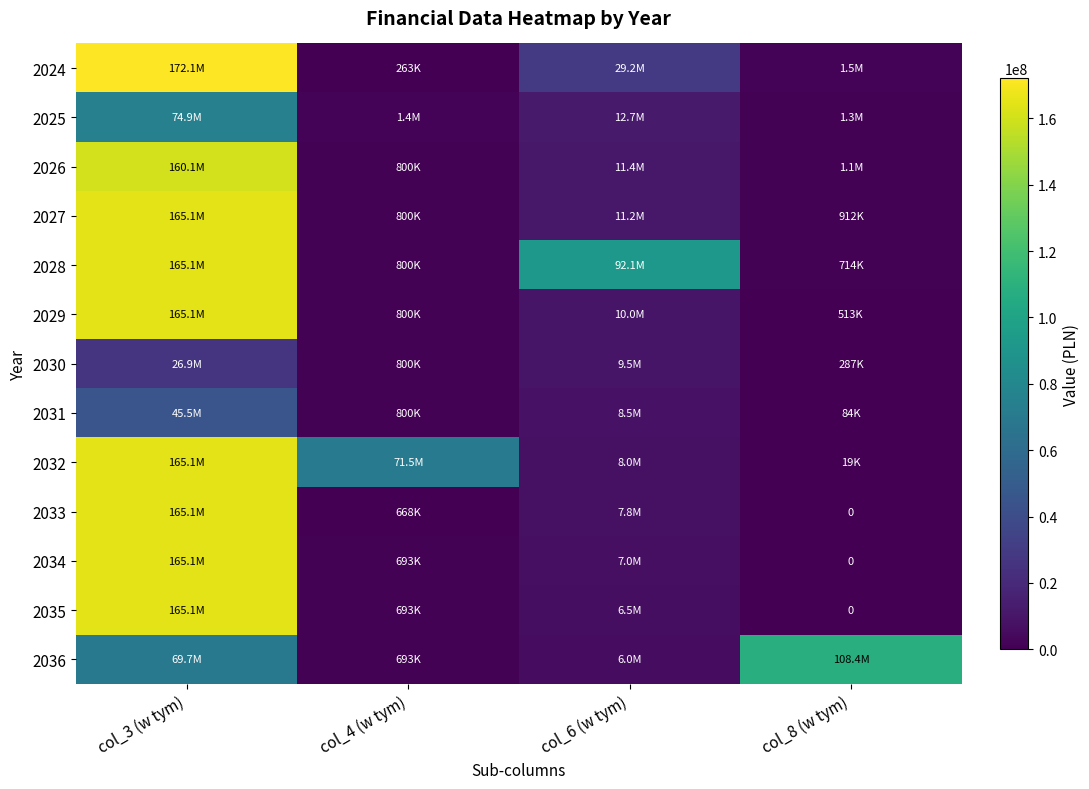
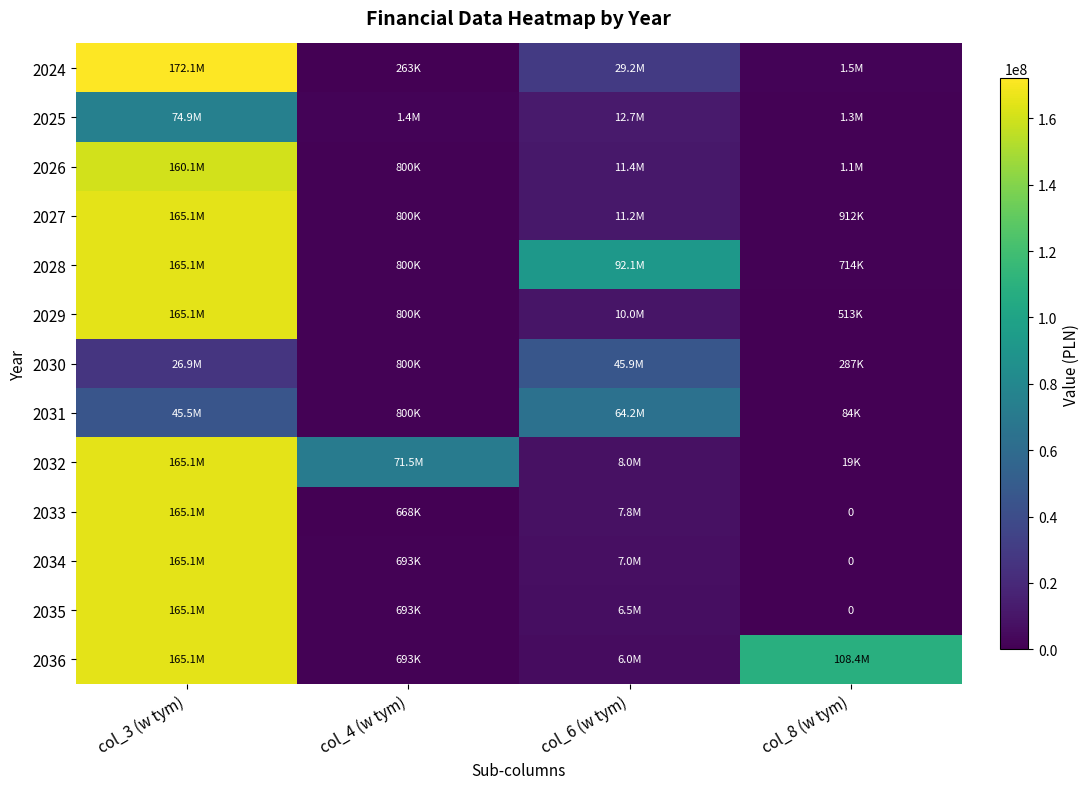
  {
    "2024": {
      "col_3 (w tym)": "172.1M",
      "col_4 (w tym)": "263K",
      "col_6 (w tym)": "29.2M",
      "col_8 (w tym)": "1.5M"
    },
    "2025": {
      "col_3 (w tym)": "74.9M",
      "col_4 (w tym)": "1.4M",
      "col_6 (w tym)": "12.7M",
      "col_8 (w tym)": "1.3M"
    },
    "2026": {
      "col_3 (w tym)": "160.1M",
      "col_4 (w tym)": "800K",
      "col_6 (w tym)": "11.4M",
      "col_8 (w tym)": "1.1M"
    },
    "2027": {
      "col_3 (w tym)": "165.1M",
      "col_4 (w tym)": "800K",
      "col_6 (w tym)": "11.2M",
      "col_8 (w tym)": "912K"
    },
    "2028": {
      "col_3 (w tym)": "165.1M",
      "col_4 (w tym)": "800K",
      "col_6 (w tym)": "92.1M",
      "col_8 (w tym)": "714K"
    },
    "2029": {
      "col_3 (w tym)": "165.1M",
      "col_4 (w tym)": "800K",
      "col_6 (w tym)": "10.0M",
      "col_8 (w tym)": "513K"
    },
    "2030": {
      "col_3 (w tym)": "26.9M",
      "col_4 (w tym)": "800K",
-     "col_6 (w tym)": "9.5M",
+     "col_6 (w tym)": "45.9M",
      "col_8 (w tym)": "287K"
    },
    "2031": {
      "col_3 (w tym)": "45.5M",
      "col_4 (w tym)": "800K",
-     "col_6 (w tym)": "8.5M",
+     "col_6 (w tym)": "64.2M",
      "col_8 (w tym)": "84K"
    },
    "2032": {
      "col_3 (w tym)": "165.1M",
      "col_4 (w tym)": "71.5M",
      "col_6 (w tym)": "8.0M",
      "col_8 (w tym)": "19K"
    },
    "2033": {
      "col_3 (w tym)": "165.1M",
      "col_4 (w tym)": "668K",
      "col_6 (w tym)": "7.8M",
      "col_8 (w tym)": "0"
    },
    "2034": {
      "col_3 (w tym)": "165.1M",
      "col_4 (w tym)": "693K",
      "col_6 (w tym)": "7.0M",
      "col_8 (w tym)": "0"
    },
    "2035": {
      "col_3 (w tym)": "165.1M",
      "col_4 (w tym)": "693K",
      "col_6 (w tym)": "6.5M",
      "col_8 (w tym)": "0"
    },
    "2036": {
-     "col_3 (w tym)": "69.7M",
+     "col_3 (w tym)": "165.1M",
      "col_4 (w tym)": "693K",
      "col_6 (w tym)": "6.0M",
      "col_8 (w tym)": "108.4M"
    }
  }
